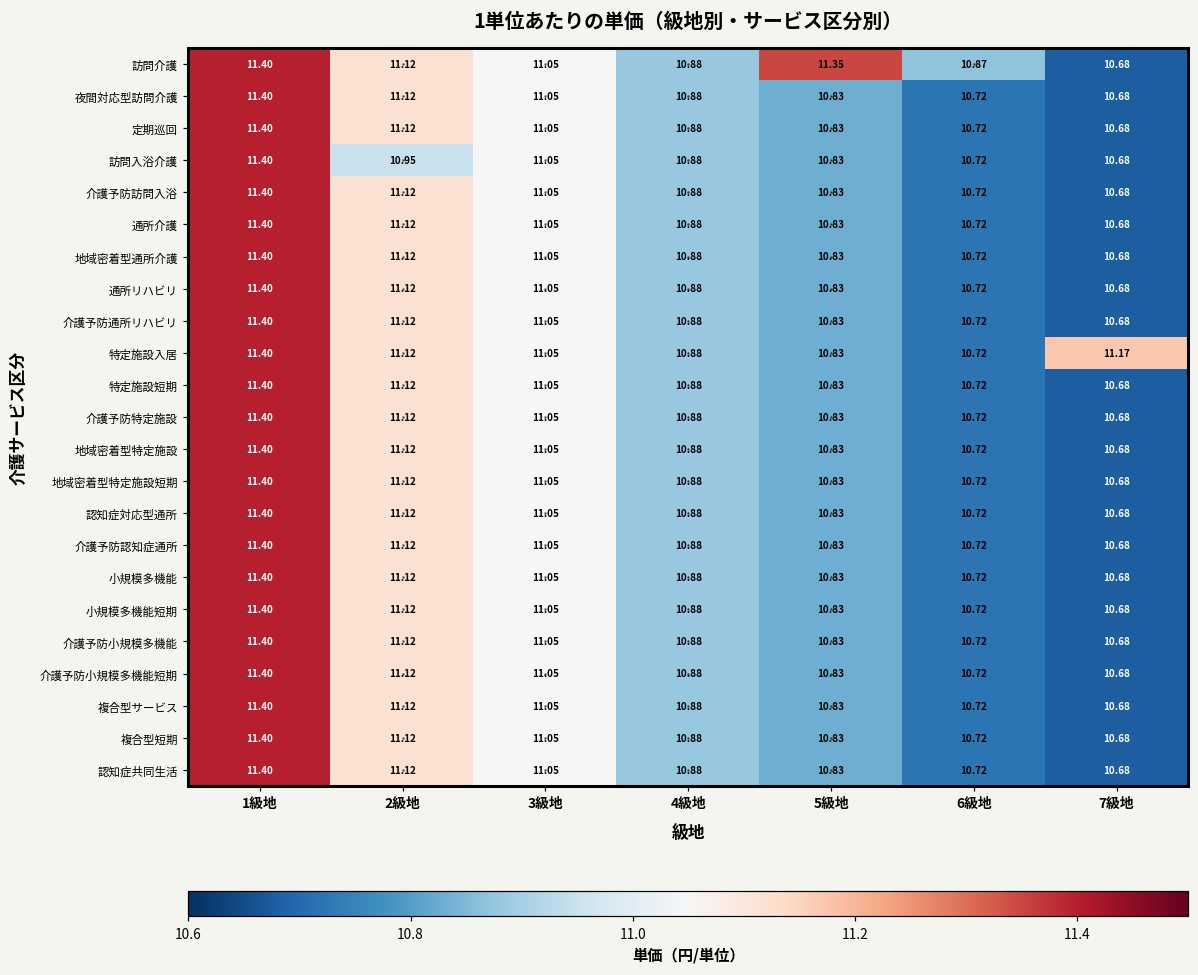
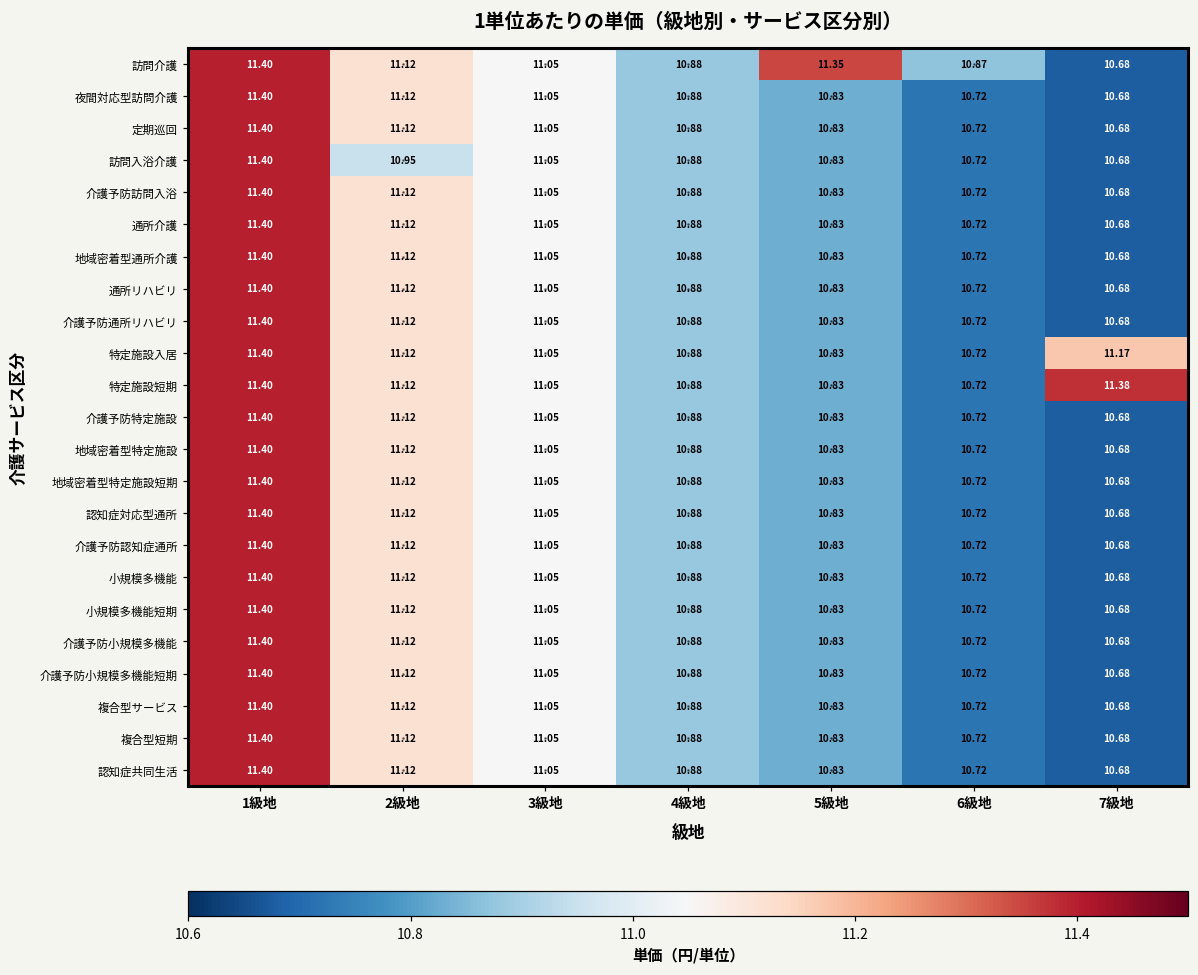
  {
    "訪問介護": {
      "1級地": 11.40,
      "5級地": 11.35,
      "7級地": 10.68
    },
    "夜間対応型訪問介護": {
      "1級地": 11.40,
      "6級地": 10.72,
      "7級地": 10.68
    },
    "定期巡回": {
      "1級地": 11.40,
      "6級地": 10.72,
      "7級地": 10.68
    },
    "訪問入浴介護": {
      "1級地": 11.40,
      "6級地": 10.72,
      "7級地": 10.68
    },
    "介護予防訪問入浴": {
      "1級地": 11.40,
      "6級地": 10.72,
      "7級地": 10.68
    },
    "通所介護": {
      "1級地": 11.40,
      "6級地": 10.72,
      "7級地": 10.68
    },
    "地域密着型通所介護": {
      "1級地": 11.40,
      "6級地": 10.72,
      "7級地": 10.68
    },
    "通所リハビリ": {
      "1級地": 11.40,
      "6級地": 10.72,
      "7級地": 10.68
    },
    "介護予防通所リハビリ": {
      "1級地": 11.40,
      "6級地": 10.72,
      "7級地": 10.68
    },
    "特定施設入居": {
      "1級地": 11.40,
      "6級地": 10.72,
      "7級地": 11.17
    },
    "特定施設短期": {
      "1級地": 11.40,
      "6級地": 10.72,
-     "7級地": 10.68
+     "7級地": 11.38
    },
    "介護予防特定施設": {
      "1級地": 11.40,
      "6級地": 10.72,
      "7級地": 10.68
    },
    "地域密着型特定施設": {
      "1級地": 11.40,
      "6級地": 10.72,
      "7級地": 10.68
    },
    "地域密着型特定施設短期": {
      "1級地": 11.40,
      "6級地": 10.72,
      "7級地": 10.68
    },
    "認知症対応型通所": {
      "1級地": 11.40,
      "6級地": 10.72,
      "7級地": 10.68
    },
    "介護予防認知症通所": {
      "1級地": 11.40,
      "6級地": 10.72,
      "7級地": 10.68
    },
    "小規模多機能": {
      "1級地": 11.40,
      "6級地": 10.72,
      "7級地": 10.68
    },
    "小規模多機能短期": {
      "1級地": 11.40,
      "6級地": 10.72,
      "7級地": 10.68
    },
    "介護予防小規模多機能": {
      "1級地": 11.40,
      "6級地": 10.72,
      "7級地": 10.68
    },
    "介護予防小規模多機能短期": {
      "1級地": 11.40,
      "6級地": 10.72,
      "7級地": 10.68
    },
    "複合型サービス": {
      "1級地": 11.40,
      "6級地": 10.72,
      "7級地": 10.68
    },
    "複合型短期": {
      "1級地": 11.40,
      "6級地": 10.72,
      "7級地": 10.68
    },
    "認知症共同生活": {
      "1級地": 11.40,
      "6級地": 10.72,
      "7級地": 10.68
    }
  }
